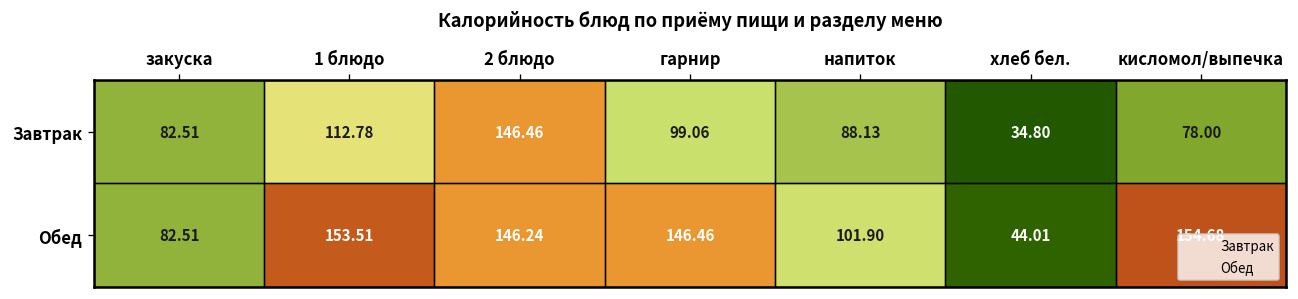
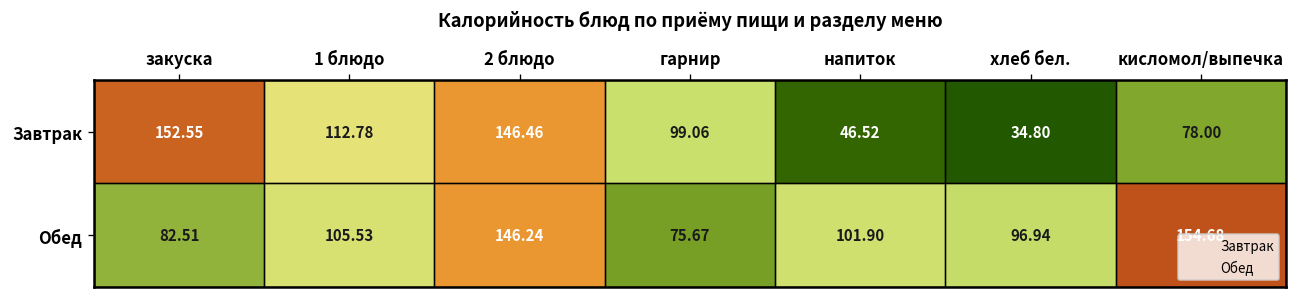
  {
    "Завтрак": {
-     "закуска": 82.51,
+     "закуска": 152.55,
      "1 блюдо": 112.78,
      "2 блюдо": 146.46,
      "гарнир": 99.06,
-     "напиток": 88.13,
+     "напиток": 46.52,
      "хлеб бел.": 34.80,
      "кисломол/выпечка": 78.00
    },
    "Обед": {
      "закуска": 82.51,
-     "1 блюдо": 153.51,
+     "1 блюдо": 105.53,
      "2 блюдо": 146.24,
-     "гарнир": 146.46,
+     "гарнир": 75.67,
      "напиток": 101.90,
-     "хлеб бел.": 44.01
+     "хлеб бел.": 96.94
    }
  }
